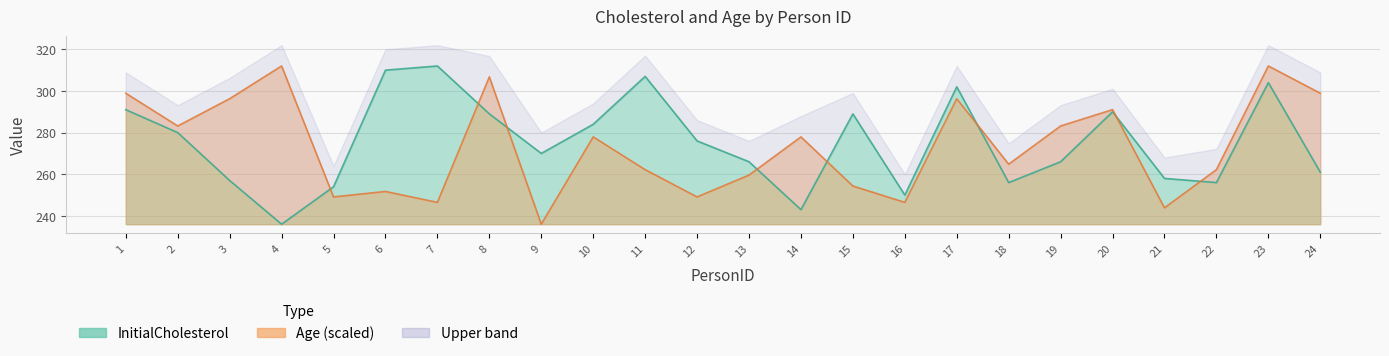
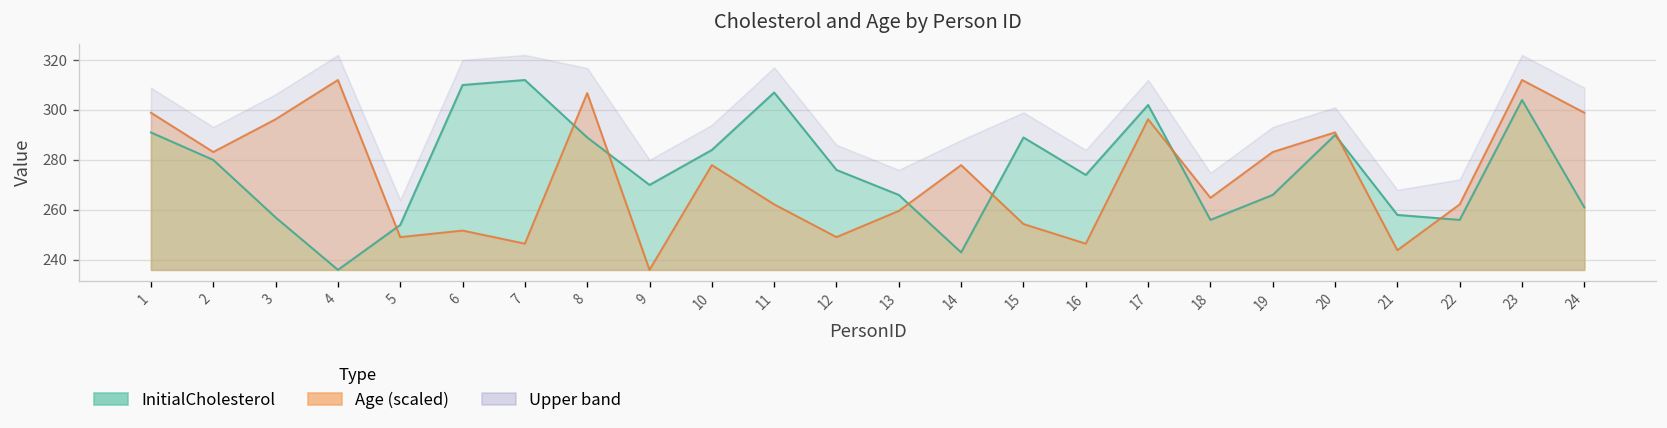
  {
    "InitialCholesterol": {
      "1": 291,
      "2": 280,
      "3": 257,
      "4": 236,
      "5": 254,
      "6": 310,
      "7": 312,
      "8": 289,
      "9": 270,
      "10": 284,
      "11": 307,
      "12": 276,
      "13": 266,
      "14": 243,
      "15": 289,
-     "16": 250,
+     "16": 274,
      "17": 302,
      "18": 256,
      "19": 266,
      "21": 258,
      "22": 256,
      "23": 304,
      "24": 261
    },
    "Upper band": {
      "1": 18,
      "2": 13,
      "3": 49,
      "4": 86,
      "5": 10,
      "6": 10,
      "7": 10,
      "8": 28,
      "9": 10,
      "10": 10,
      "11": 10,
      "12": 10,
      "13": 10,
      "14": 45,
      "15": 10,
      "16": 10,
      "17": 10,
      "18": 19,
      "19": 27,
      "20": 11,
      "21": 10,
      "22": 16,
      "23": 18,
      "24": 48
    }
  }
